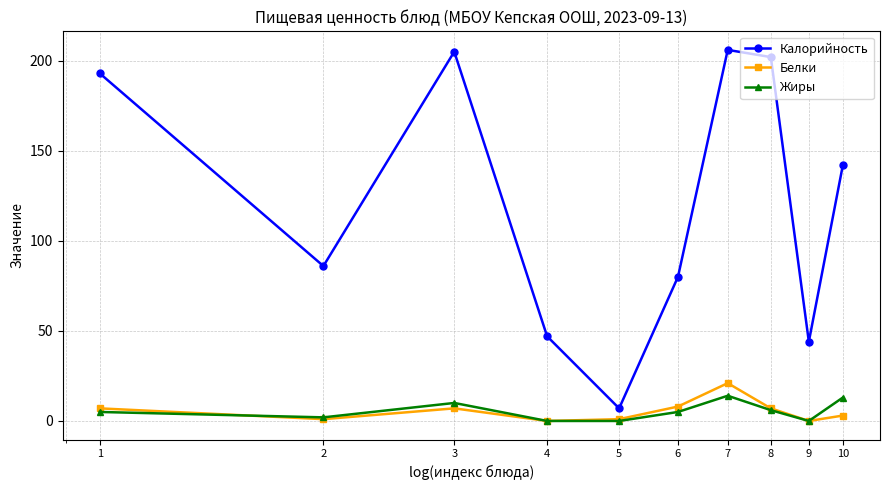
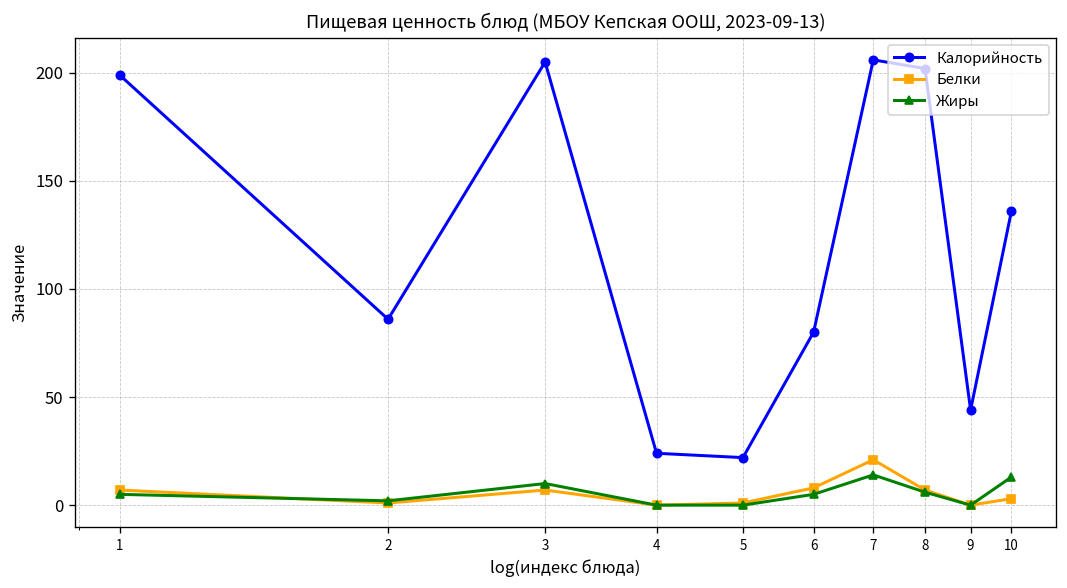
  {
    "Калорийность": {
-     "1": 193,
+     "1": 199,
      "2": 86,
      "3": 205,
-     "4": 47,
-     "5": 7,
+     "4": 24,
+     "5": 22,
      "6": 80,
      "7": 206,
      "9": 44,
-     "10": 142
+     "10": 136
    },
    "Белки": {
      "1": 7,
      "3": 7,
      "6": 8,
      "7": 21,
      "10": 3
    },
    "Жиры": {
      "1": 5,
      "3": 10,
      "6": 5,
      "7": 14,
      "10": 13
    }
  }
